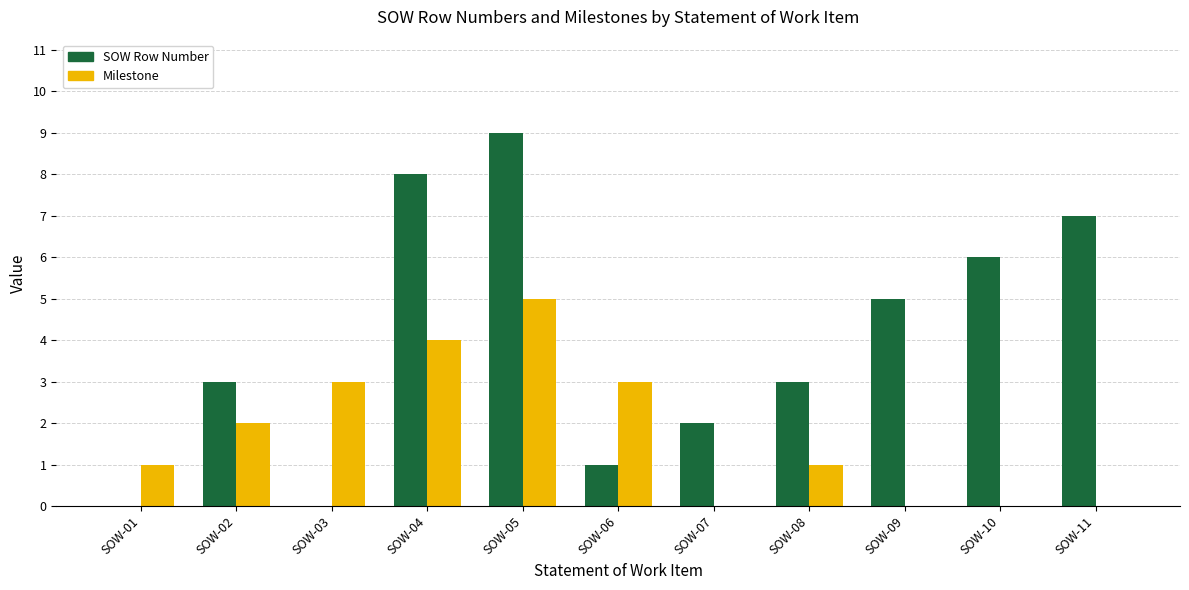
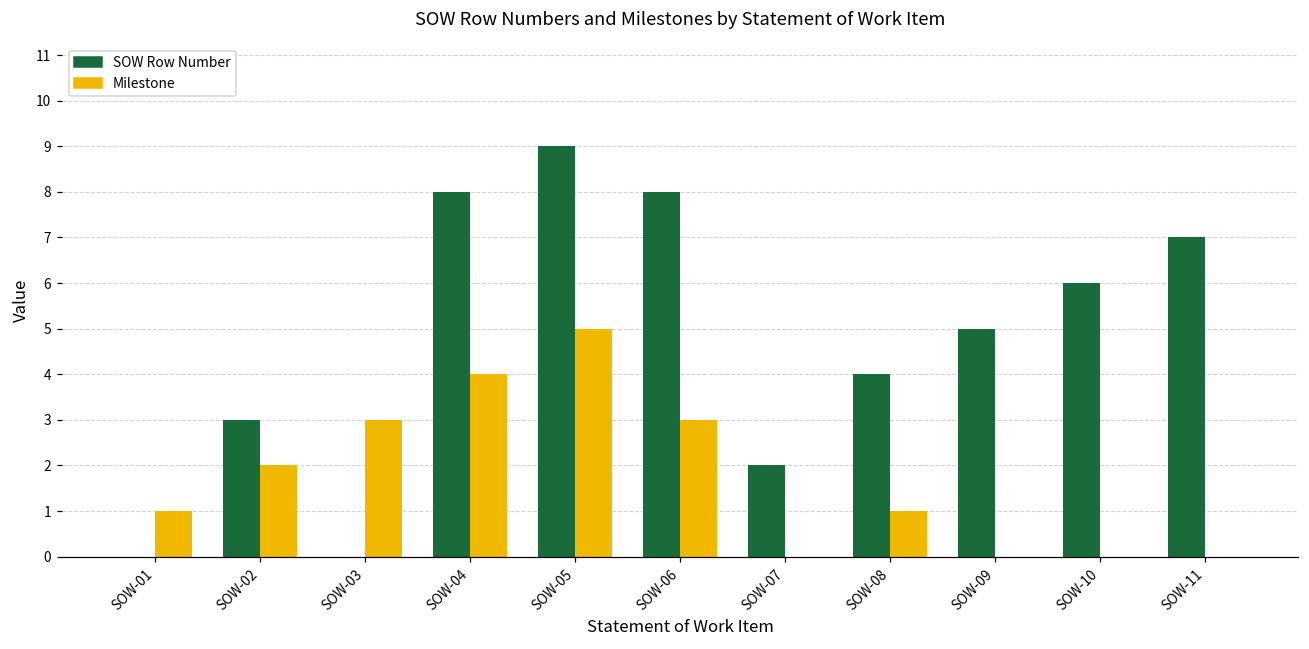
  {
    "SOW Row Number": {
      "SOW-01": 0,
      "SOW-02": 3,
      "SOW-03": 0,
      "SOW-04": 8,
      "SOW-05": 9,
-     "SOW-06": 1,
+     "SOW-06": 8,
      "SOW-07": 2,
-     "SOW-08": 3,
+     "SOW-08": 4,
      "SOW-09": 5,
      "SOW-10": 6,
      "SOW-11": 7
    },
    "Milestone": {
      "SOW-01": 1,
      "SOW-02": 2,
      "SOW-03": 3,
      "SOW-04": 4,
      "SOW-05": 5,
      "SOW-06": 3,
      "SOW-07": 0,
      "SOW-08": 1,
      "SOW-09": 0,
      "SOW-10": 0,
      "SOW-11": 0
    }
  }
